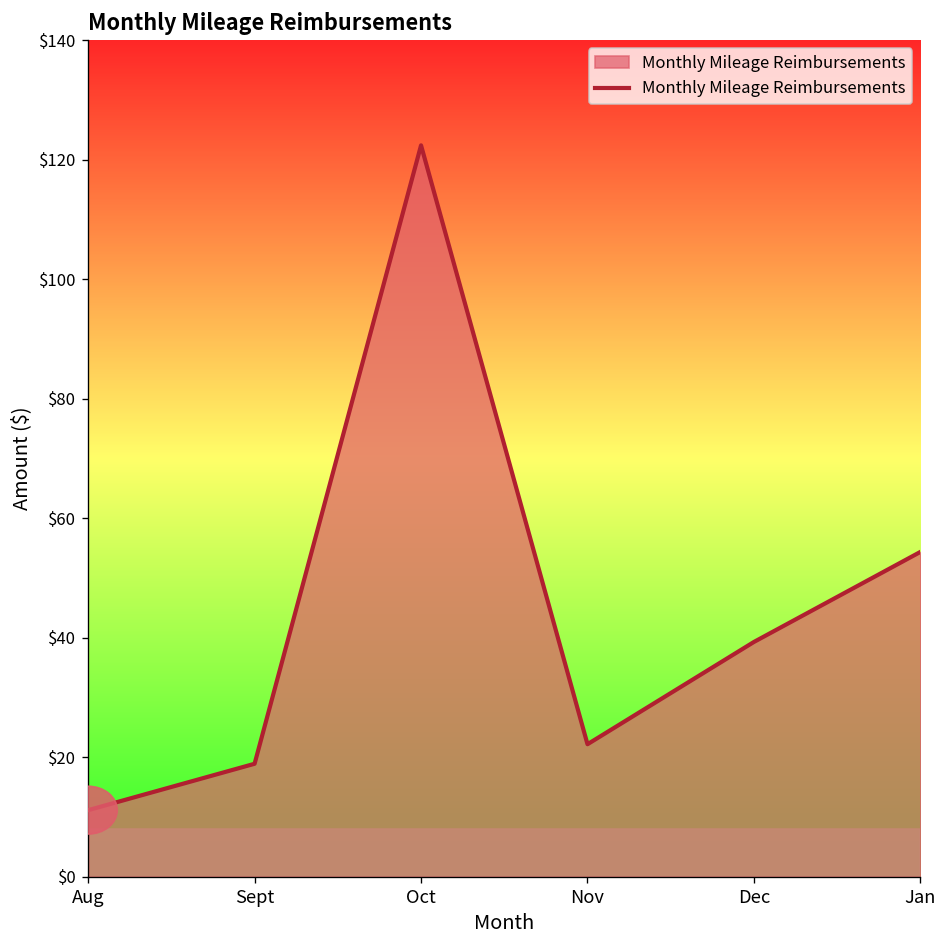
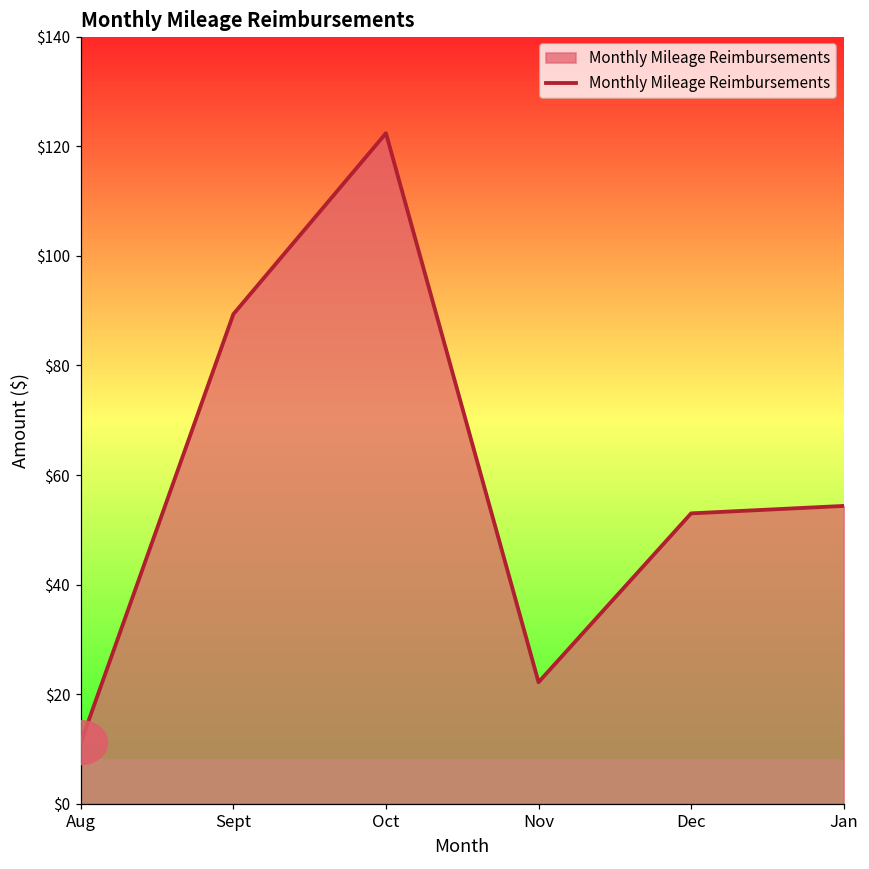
  {
-   "Sept": "$19",
+   "Sept": "$89",
    "Oct": "$122",
    "Nov": "$22",
-   "Dec": "$39",
+   "Dec": "$53",
    "Jan": "$54"
  }
